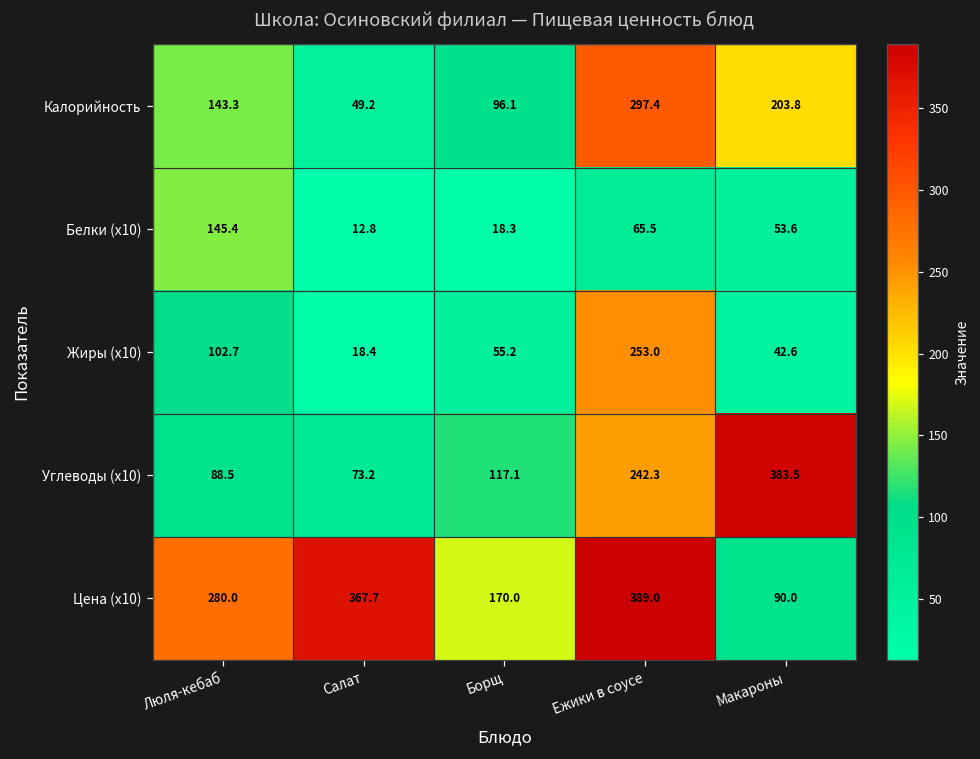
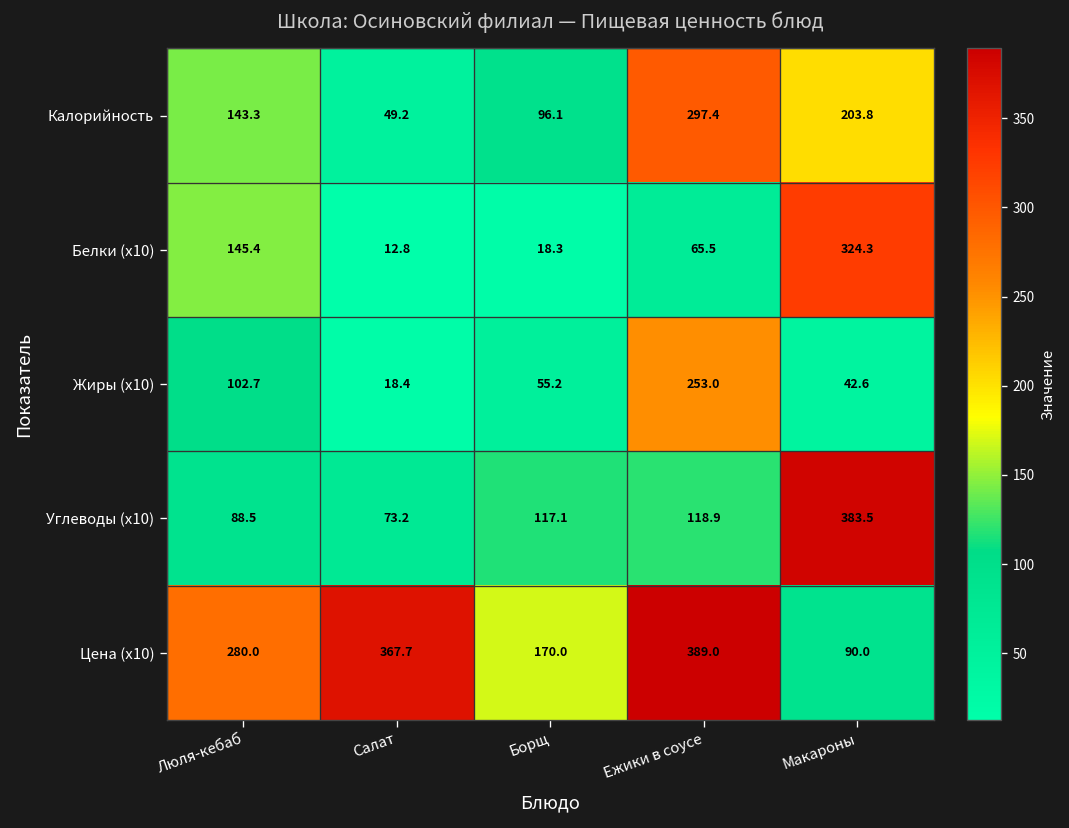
  {
    "Калорийность": {
      "Люля-кебаб": 143.3,
      "Салат": 49.2,
      "Борщ": 96.1,
      "Ежики в соусе": 297.4,
      "Макароны": 203.8
    },
    "Белки (x10)": {
      "Люля-кебаб": 145.4,
      "Салат": 12.8,
      "Борщ": 18.3,
      "Ежики в соусе": 65.5,
-     "Макароны": 53.6
+     "Макароны": 324.3
    },
    "Жиры (x10)": {
      "Люля-кебаб": 102.7,
      "Салат": 18.4,
      "Борщ": 55.2,
      "Ежики в соусе": 253.0,
      "Макароны": 42.6
    },
    "Углеводы (x10)": {
      "Люля-кебаб": 88.5,
      "Салат": 73.2,
      "Борщ": 117.1,
-     "Ежики в соусе": 242.3,
+     "Ежики в соусе": 118.9,
      "Макароны": 383.5
    },
    "Цена (x10)": {
      "Люля-кебаб": 280.0,
      "Салат": 367.7,
      "Борщ": 170.0,
      "Ежики в соусе": 389.0,
      "Макароны": 90.0
    }
  }
